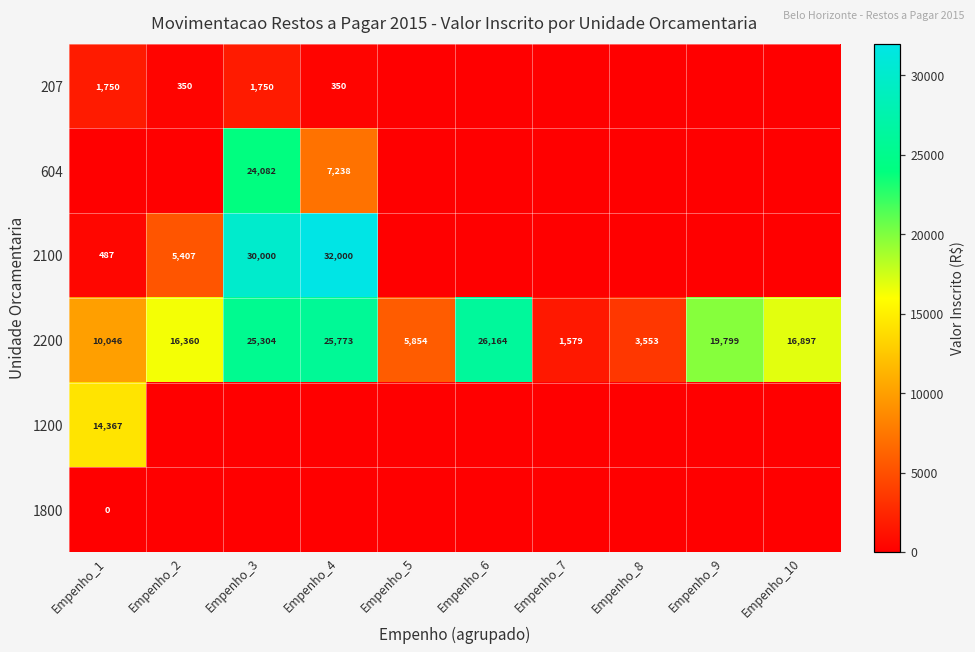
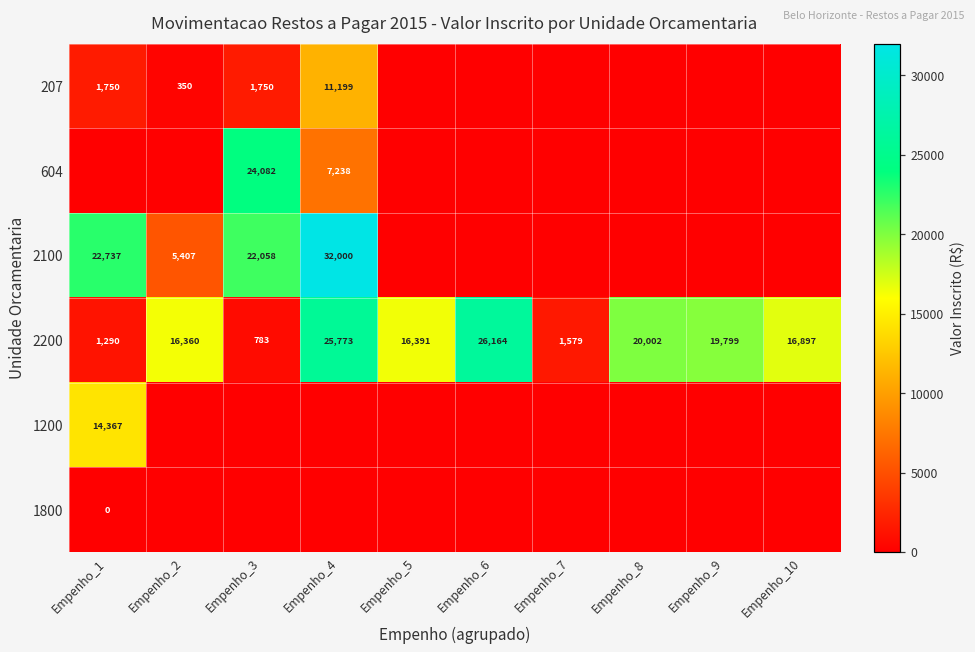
  {
    "207": {
      "Empenho_1": "1,750",
      "Empenho_2": "350",
      "Empenho_3": "1,750",
-     "Empenho_4": "350"
+     "Empenho_4": "11,199"
    },
    "604": {
      "Empenho_3": "24,082",
      "Empenho_4": "7,238"
    },
    "2100": {
-     "Empenho_1": "487",
+     "Empenho_1": "22,737",
      "Empenho_2": "5,407",
-     "Empenho_3": "30,000",
+     "Empenho_3": "22,058",
      "Empenho_4": "32,000"
    },
    "2200": {
-     "Empenho_1": "10,046",
+     "Empenho_1": "1,290",
      "Empenho_2": "16,360",
-     "Empenho_3": "25,304",
+     "Empenho_3": "783",
      "Empenho_4": "25,773",
-     "Empenho_5": "5,854",
+     "Empenho_5": "16,391",
      "Empenho_6": "26,164",
      "Empenho_7": "1,579",
-     "Empenho_8": "3,553",
+     "Empenho_8": "20,002",
      "Empenho_9": "19,799",
      "Empenho_10": "16,897"
    },
    "1200": {
      "Empenho_1": "14,367"
    },
    "1800": {
      "Empenho_1": "0"
    }
  }
